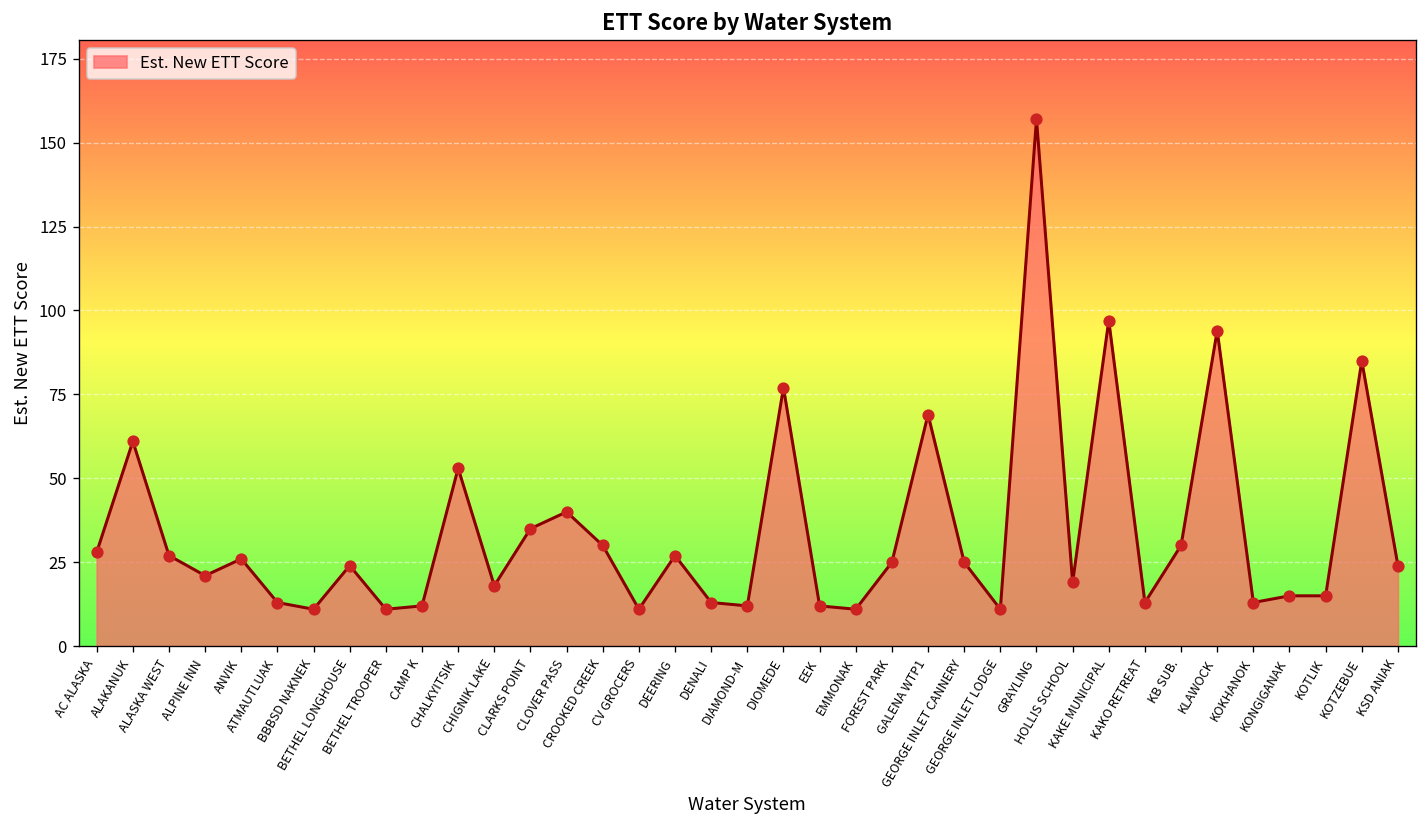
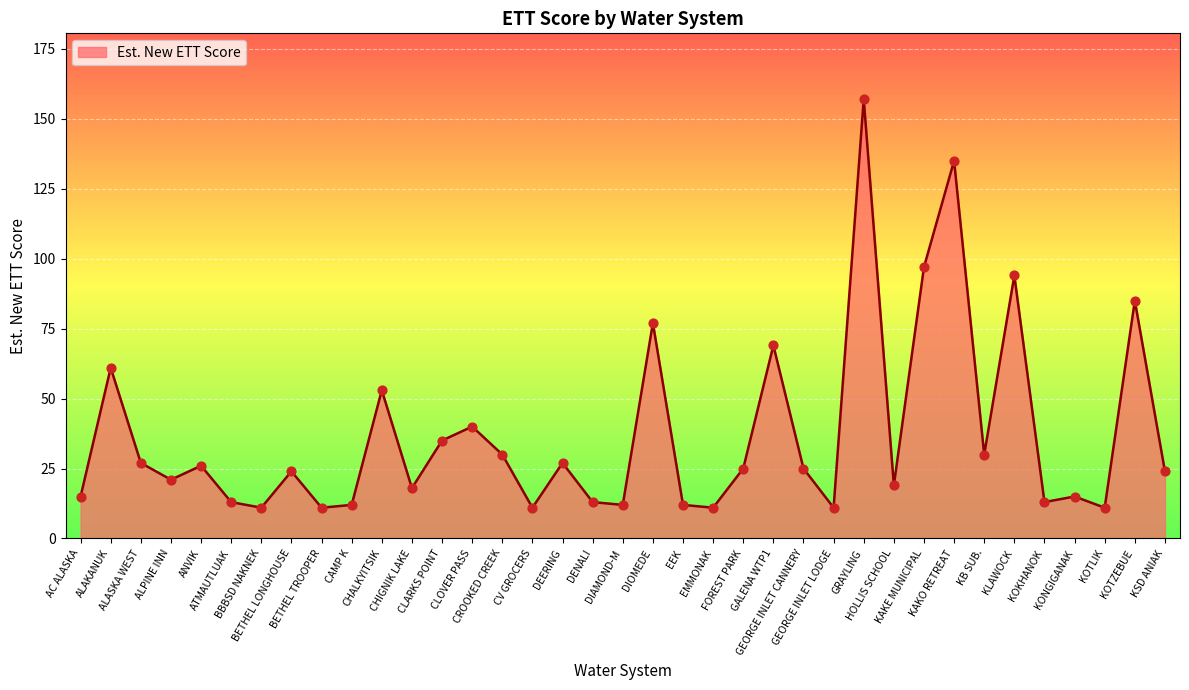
  {
-   "AC ALASKA": 28,
+   "AC ALASKA": 15,
    "ALAKANUK": 61,
    "ALASKA WEST": 27,
    "ALPINE INN": 21,
    "ANVIK": 26,
    "ATMAUTLUAK": 13,
    "BBBSD NAKNEK": 11,
    "BETHEL LONGHOUSE": 24,
    "BETHEL TROOPER": 11,
    "CAMP K": 12,
    "CHALKYITSIK": 53,
    "CHIGNIK LAKE": 18,
    "CLARKS POINT": 35,
    "CLOVER PASS": 40,
    "CROOKED CREEK": 30,
    "CV GROCERS": 11,
    "DEERING": 27,
    "DENALI": 13,
    "DIAMOND-M": 12,
    "DIOMEDE": 77,
    "EEK": 12,
    "EMMONAK": 11,
    "FOREST PARK": 25,
    "GALENA WTP1": 69,
    "GEORGE INLET CANNERY": 25,
    "GEORGE INLET LODGE": 11,
    "GRAYLING": 157,
    "HOLLIS SCHOOL": 19,
    "KAKE MUNICIPAL": 97,
-   "KAKO RETREAT": 13,
+   "KAKO RETREAT": 135,
    "KB SUB.": 30,
    "KLAWOCK": 94,
    "KOKHANOK": 13,
    "KONGIGANAK": 15,
-   "KOTLIK": 15,
+   "KOTLIK": 11,
    "KOTZEBUE": 85,
    "KSD ANIAK": 24
  }
